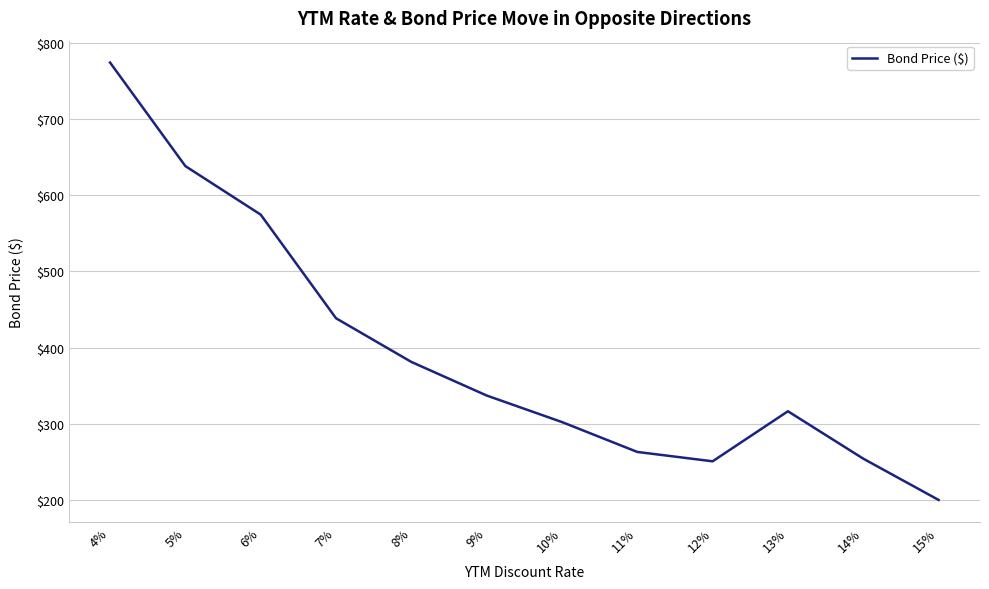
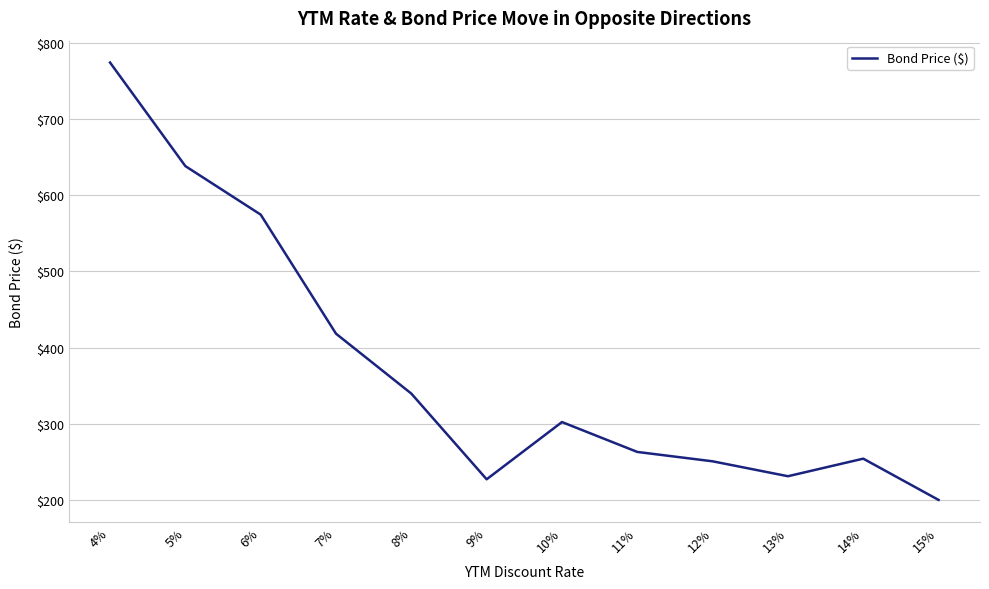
  {
    "4%": "$770",
    "5%": "$640",
    "6%": "$570",
-   "7%": "$440",
-   "8%": "$380",
-   "9%": "$340",
+   "7%": "$420",
+   "8%": "$340",
+   "9%": "$230",
    "10%": "$300",
    "11%": "$260",
    "12%": "$250",
-   "13%": "$320",
+   "13%": "$230",
    "14%": "$250",
    "15%": "$200"
  }
